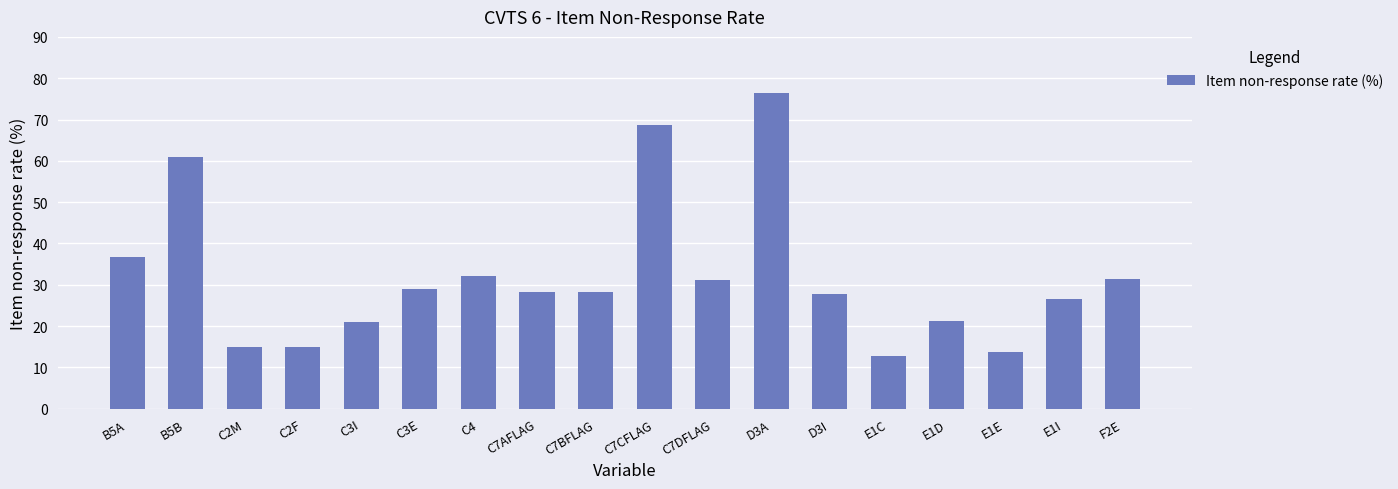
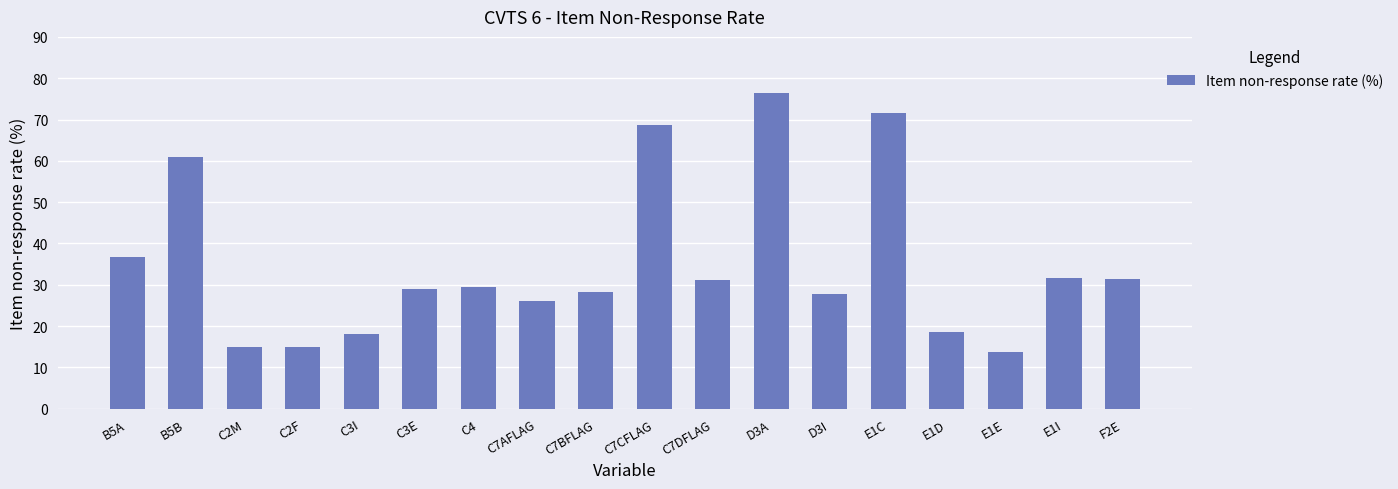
  {
    "B5A": 37,
    "B5B": 61,
    "C2M": 15,
    "C2F": 15,
-   "C3I": 21,
+   "C3I": 18,
    "C3E": 29,
-   "C4": 32,
-   "C7AFLAG": 28,
+   "C4": 29,
+   "C7AFLAG": 26,
    "C7BFLAG": 28,
    "C7CFLAG": 69,
    "C7DFLAG": 31,
    "D3A": 76,
    "D3I": 28,
-   "E1C": 13,
-   "E1D": 21,
+   "E1C": 71,
+   "E1D": 19,
    "E1E": 14,
-   "E1I": 26,
+   "E1I": 32,
    "F2E": 31
  }
